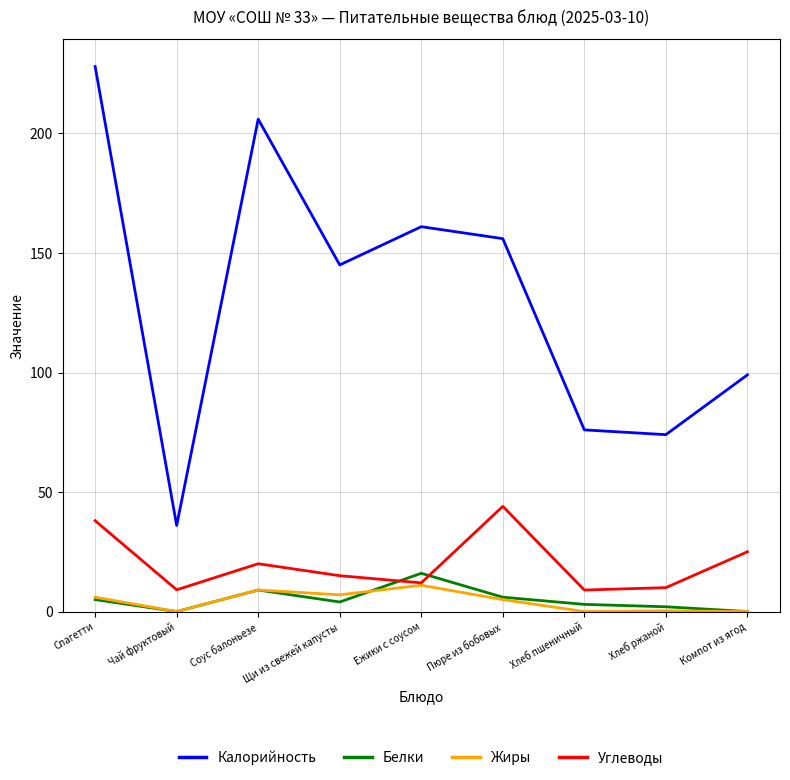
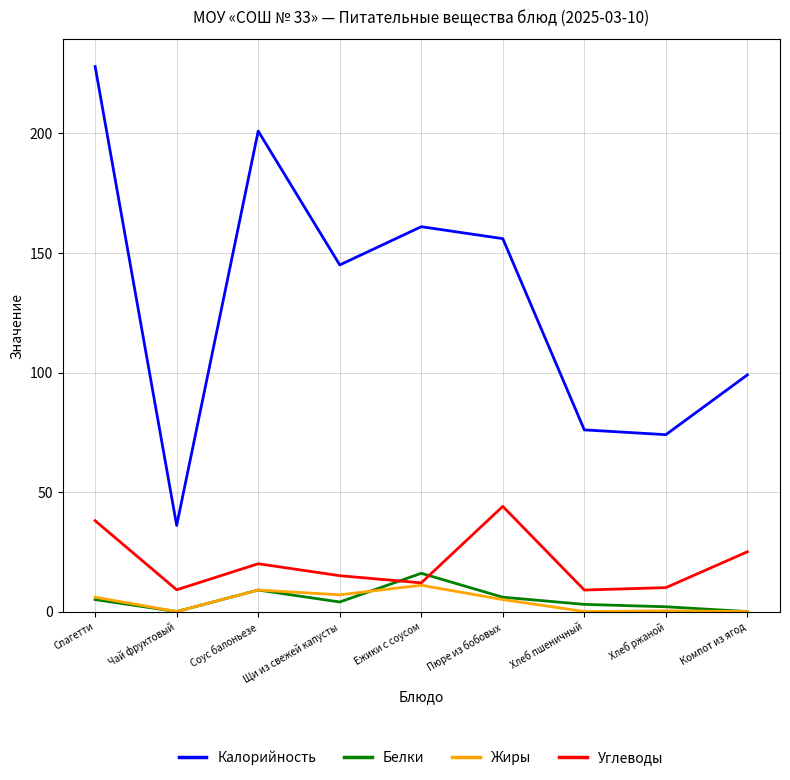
  {
    "Калорийность": {
      "Спагетти": 228,
      "Чай фруктовый": 36,
-     "Соус балоньезе": 206,
+     "Соус балоньезе": 201,
      "Щи из свежей капусты": 145,
      "Ежики с соусом": 161,
      "Пюре из бобовых": 156,
      "Хлеб пшеничный": 76,
      "Хлеб ржаной": 74,
      "Компот из ягод": 99
    },
    "Белки": {
      "Щи из свежей капусты": 4,
      "Ежики с соусом": 16,
      "Хлеб пшеничный": 3,
      "Хлеб ржаной": 2
    },
    "Жиры": {
      "Щи из свежей капусты": 7,
      "Хлеб пшеничный": 0,
      "Хлеб ржаной": 0
    },
    "Углеводы": {
      "Спагетти": 38,
      "Чай фруктовый": 9,
      "Соус балоньезе": 20,
      "Щи из свежей капусты": 15,
      "Пюре из бобовых": 44,
      "Хлеб пшеничный": 9,
      "Хлеб ржаной": 10,
      "Компот из ягод": 25
    }
  }
